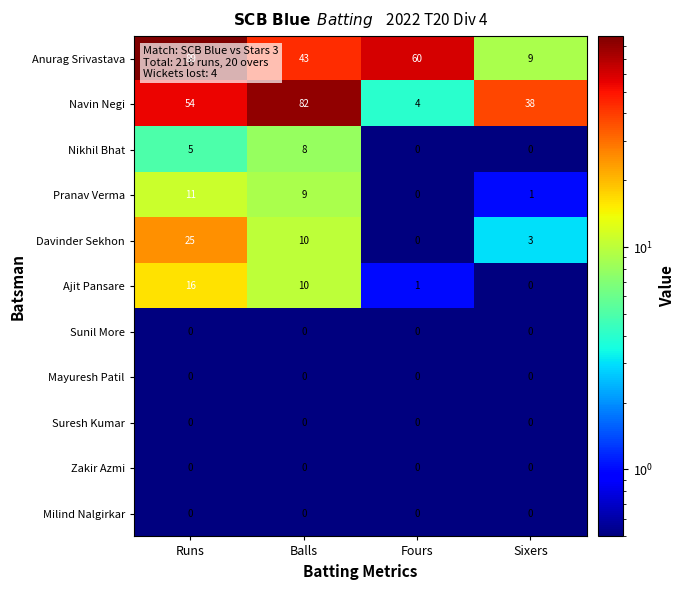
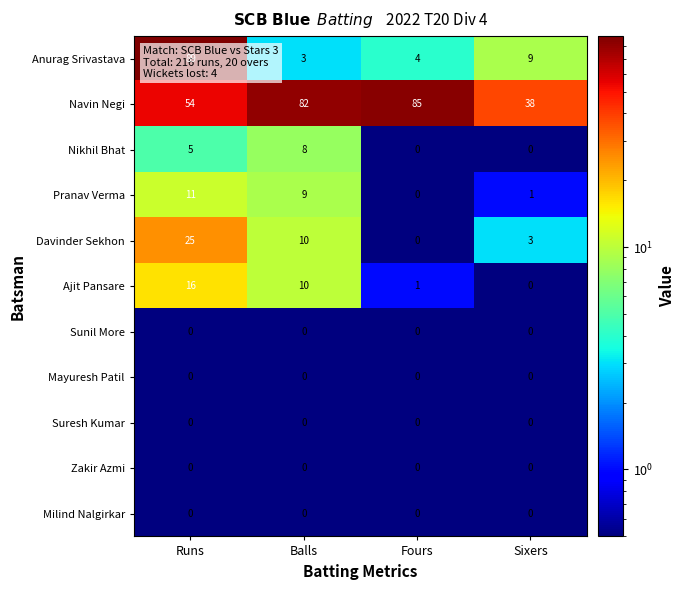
  {
    "Anurag Srivastava": {
-     "Balls": 43,
-     "Fours": 60,
+     "Balls": 3,
+     "Fours": 4,
      "Sixers": 9
    },
    "Navin Negi": {
      "Runs": 54,
      "Balls": 82,
-     "Fours": 4,
+     "Fours": 85,
      "Sixers": 38
    },
    "Nikhil Bhat": {
      "Runs": 5,
      "Balls": 8,
      "Fours": 0,
      "Sixers": 0
    },
    "Pranav Verma": {
      "Runs": 11,
      "Balls": 9,
      "Fours": 0,
      "Sixers": 1
    },
    "Davinder Sekhon": {
      "Runs": 25,
      "Balls": 10,
      "Fours": 0,
      "Sixers": 3
    },
    "Ajit Pansare": {
      "Runs": 16,
      "Balls": 10,
      "Fours": 1,
      "Sixers": 0
    },
    "Sunil More": {
      "Runs": 0,
      "Balls": 0,
      "Fours": 0,
      "Sixers": 0
    },
    "Mayuresh Patil": {
      "Runs": 0,
      "Balls": 0,
      "Fours": 0,
      "Sixers": 0
    },
    "Suresh Kumar": {
      "Runs": 0,
      "Balls": 0,
      "Fours": 0,
      "Sixers": 0
    },
    "Zakir Azmi": {
      "Runs": 0,
      "Balls": 0,
      "Fours": 0,
      "Sixers": 0
    },
    "Milind Nalgirkar": {
      "Runs": 0,
      "Balls": 0,
      "Fours": 0,
      "Sixers": 0
    }
  }
